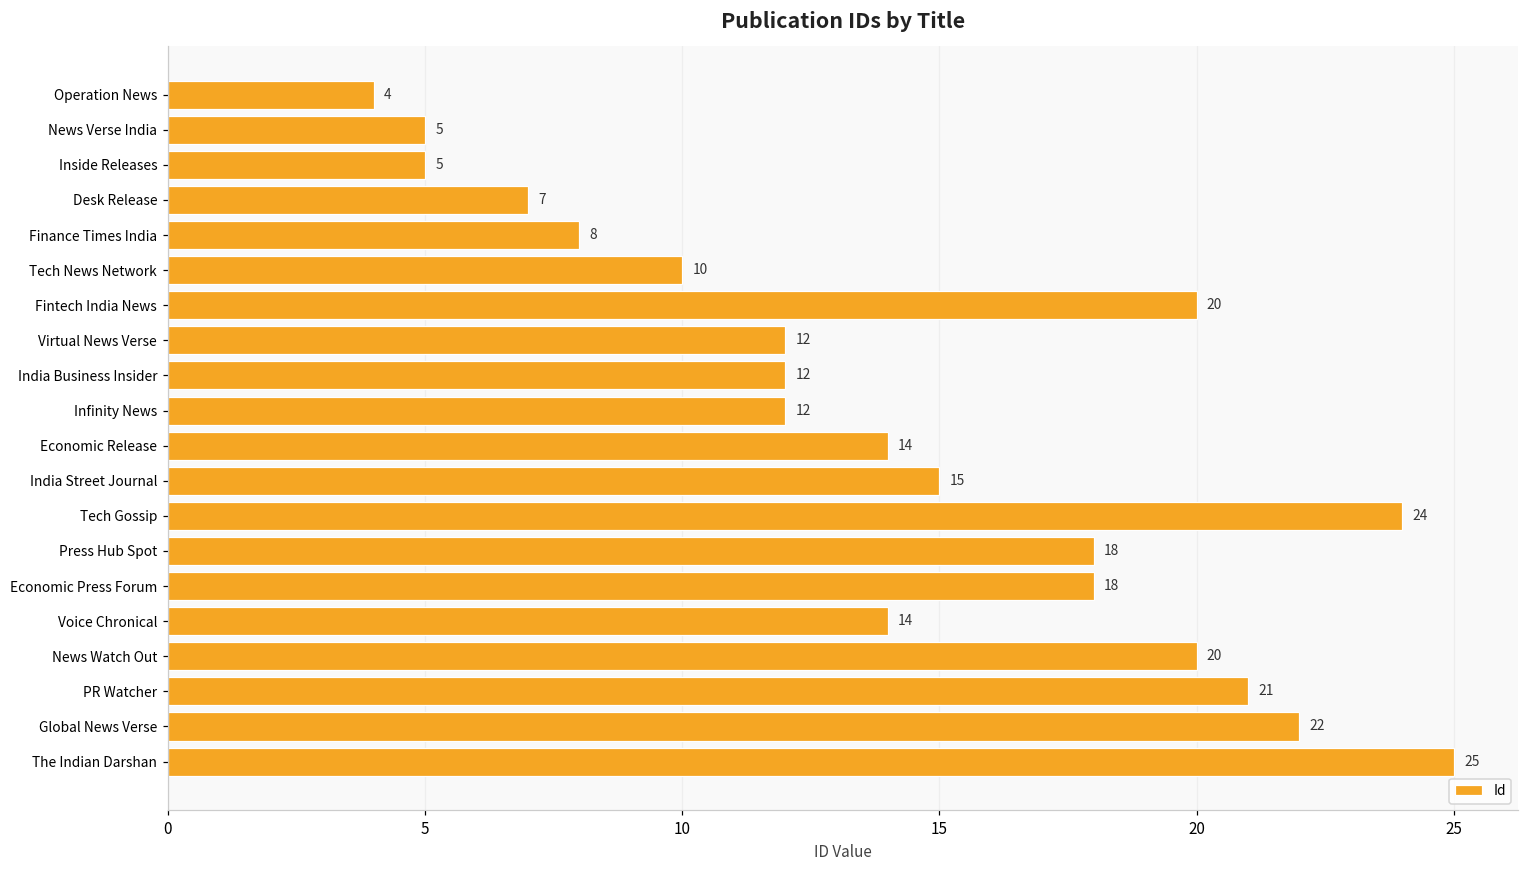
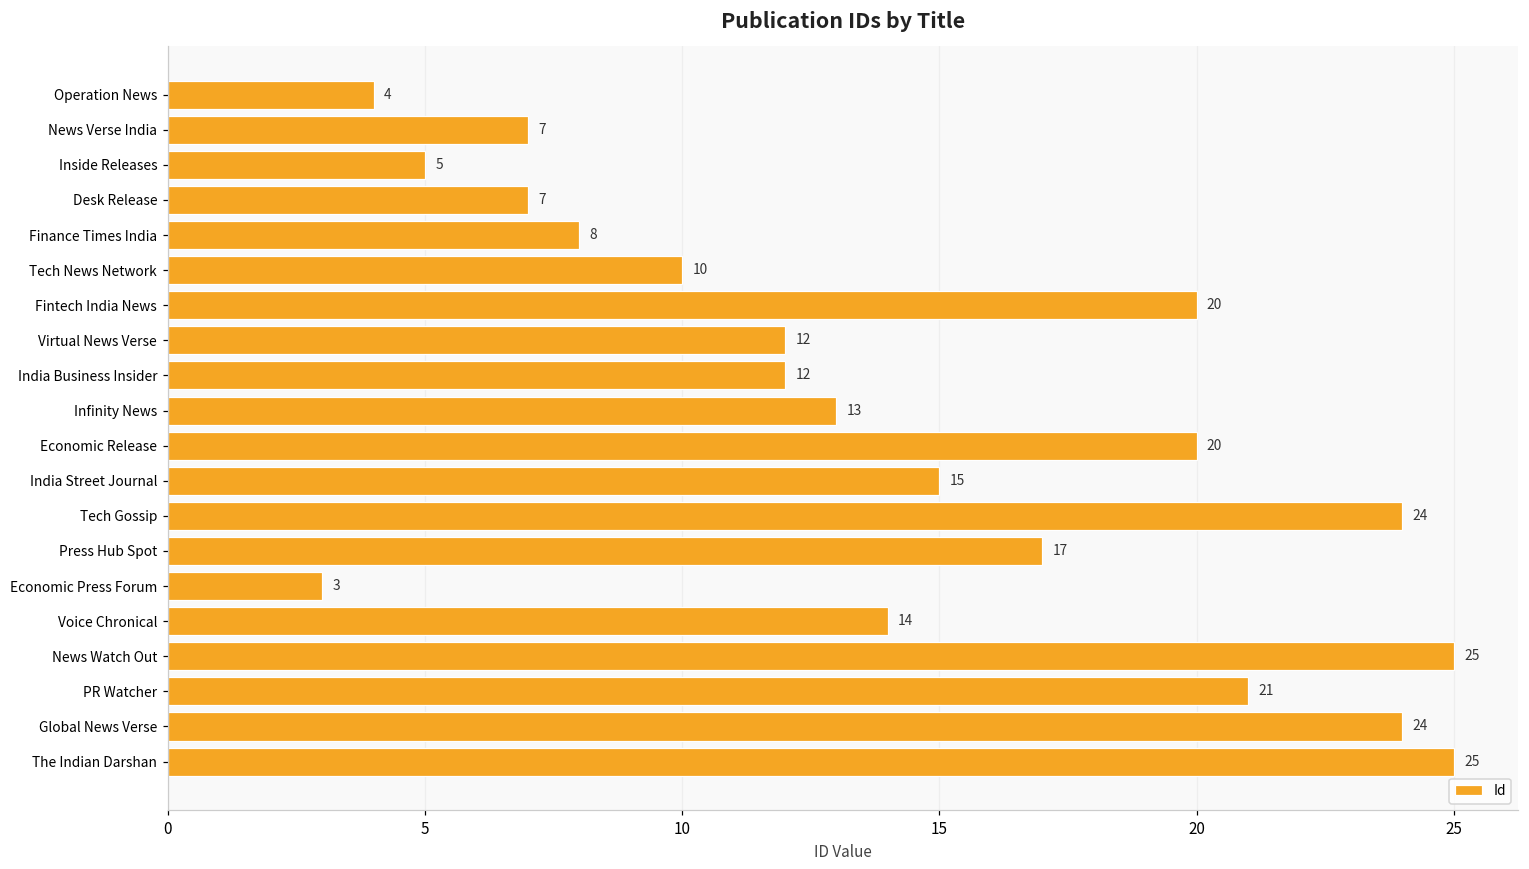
  {
    "Operation News": 4,
-   "News Verse India": 5,
+   "News Verse India": 7,
    "Inside Releases": 5,
    "Desk Release": 7,
    "Finance Times India": 8,
    "Tech News Network": 10,
    "Fintech India News": 20,
    "Virtual News Verse": 12,
    "India Business Insider": 12,
-   "Infinity News": 12,
-   "Economic Release": 14,
+   "Infinity News": 13,
+   "Economic Release": 20,
    "India Street Journal": 15,
    "Tech Gossip": 24,
-   "Press Hub Spot": 18,
-   "Economic Press Forum": 18,
+   "Press Hub Spot": 17,
+   "Economic Press Forum": 3,
    "Voice Chronical": 14,
-   "News Watch Out": 20,
+   "News Watch Out": 25,
    "PR Watcher": 21,
-   "Global News Verse": 22,
+   "Global News Verse": 24,
    "The Indian Darshan": 25
  }
